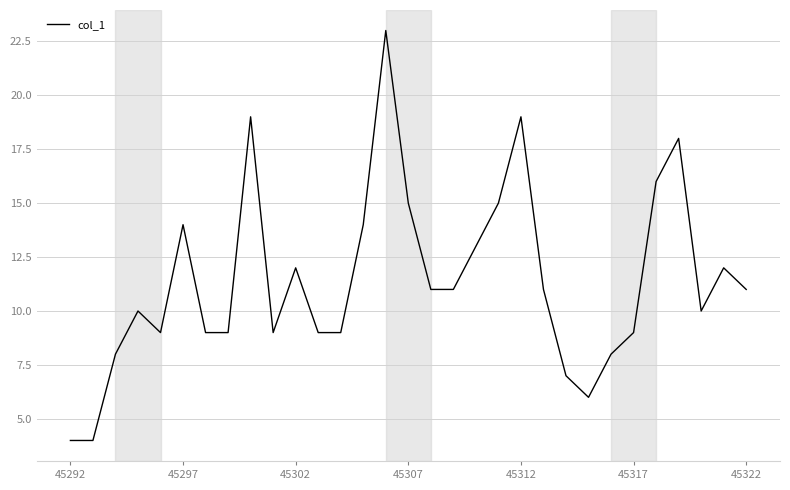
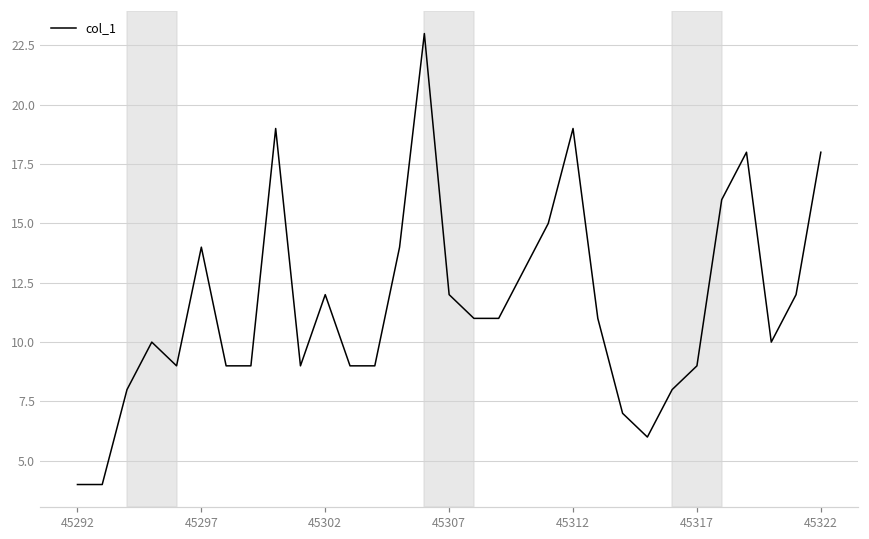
  {
    "45292": 4,
    "45297": 14,
    "45302": 12,
-   "45307": 15,
+   "45307": 12,
    "45312": 19,
    "45317": 9,
-   "45322": 11
+   "45322": 18
  }
